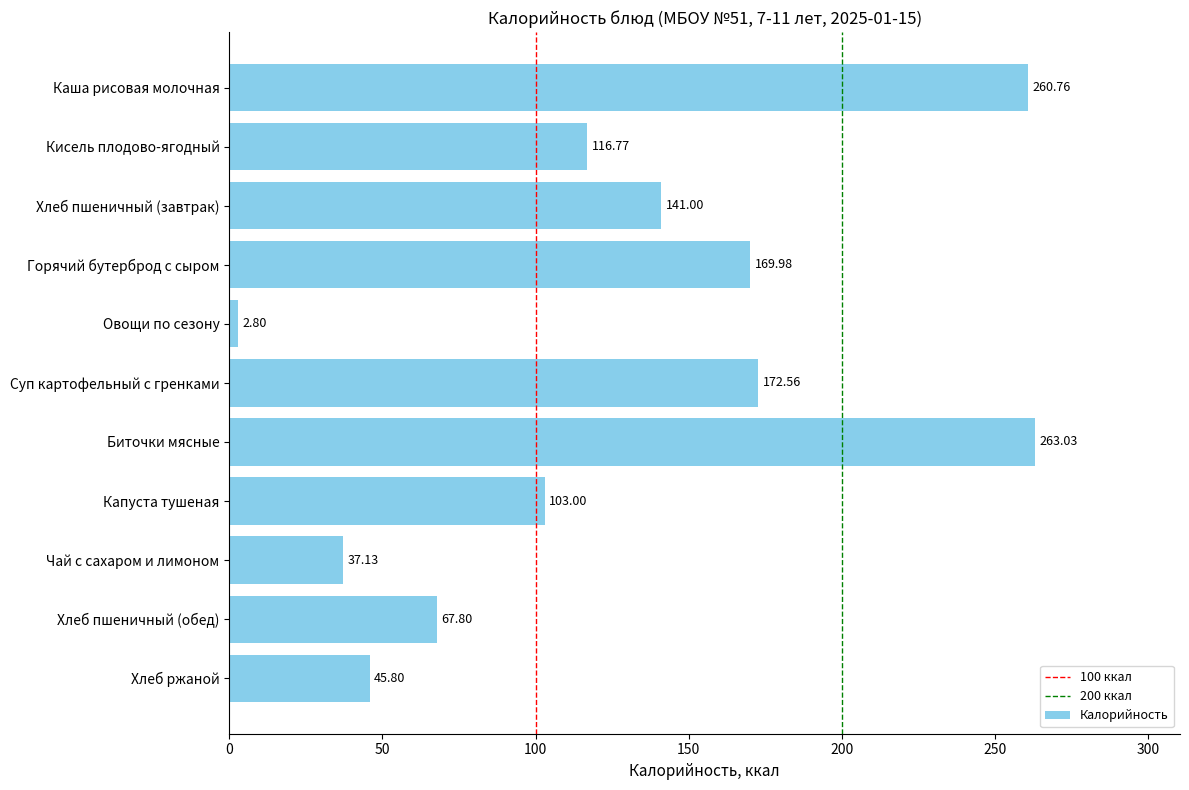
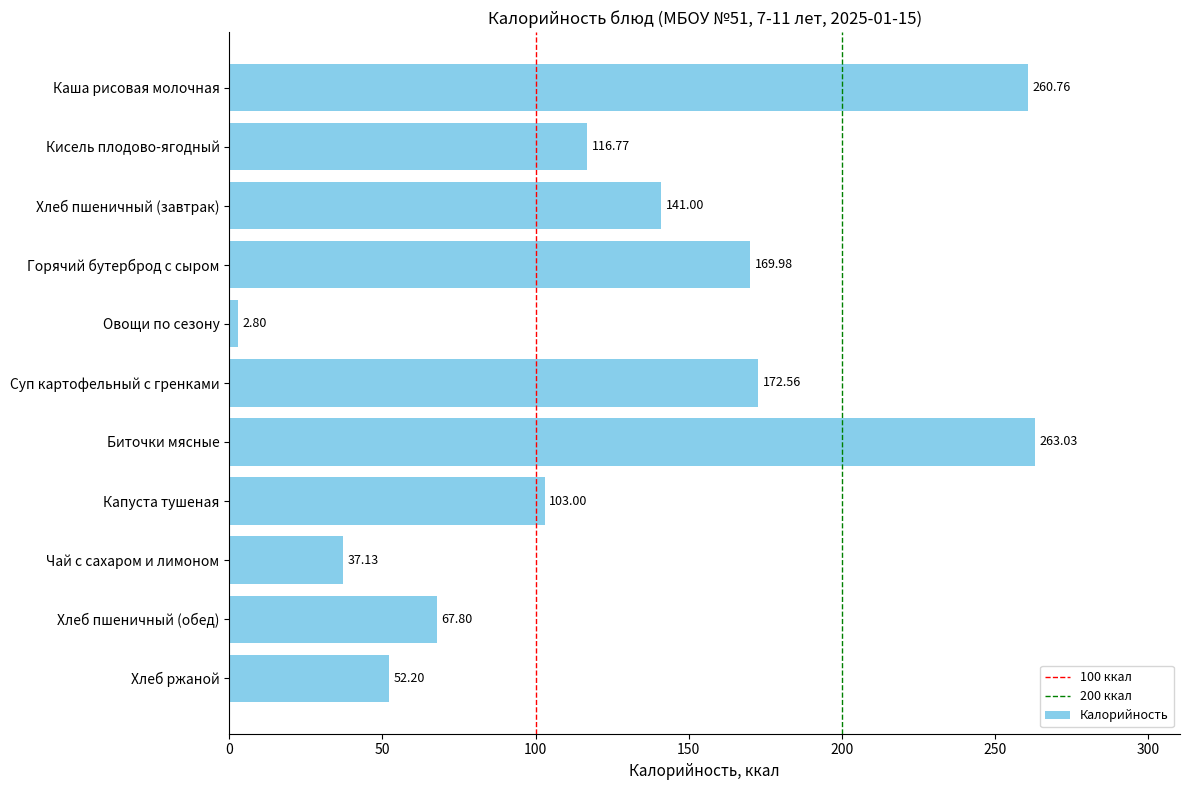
  {
    "Каша рисовая молочная": 260.76,
    "Кисель плодово-ягодный": 116.77,
    "Хлеб пшеничный (завтрак)": 141.00,
    "Горячий бутерброд с сыром": 169.98,
    "Овощи по сезону": 2.80,
    "Суп картофельный с гренками": 172.56,
    "Биточки мясные": 263.03,
    "Капуста тушеная": 103.00,
    "Чай с сахаром и лимоном": 37.13,
    "Хлеб пшеничный (обед)": 67.80,
-   "Хлеб ржаной": 45.80
+   "Хлеб ржаной": 52.20
  }
